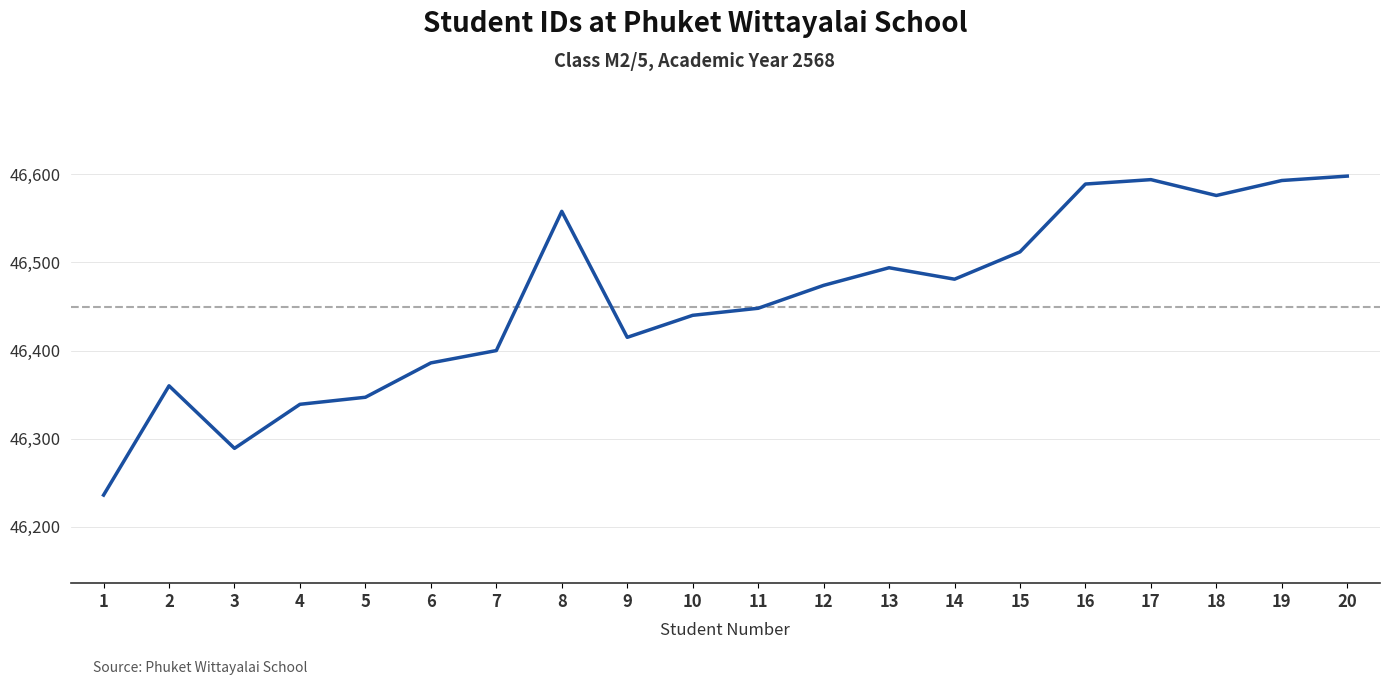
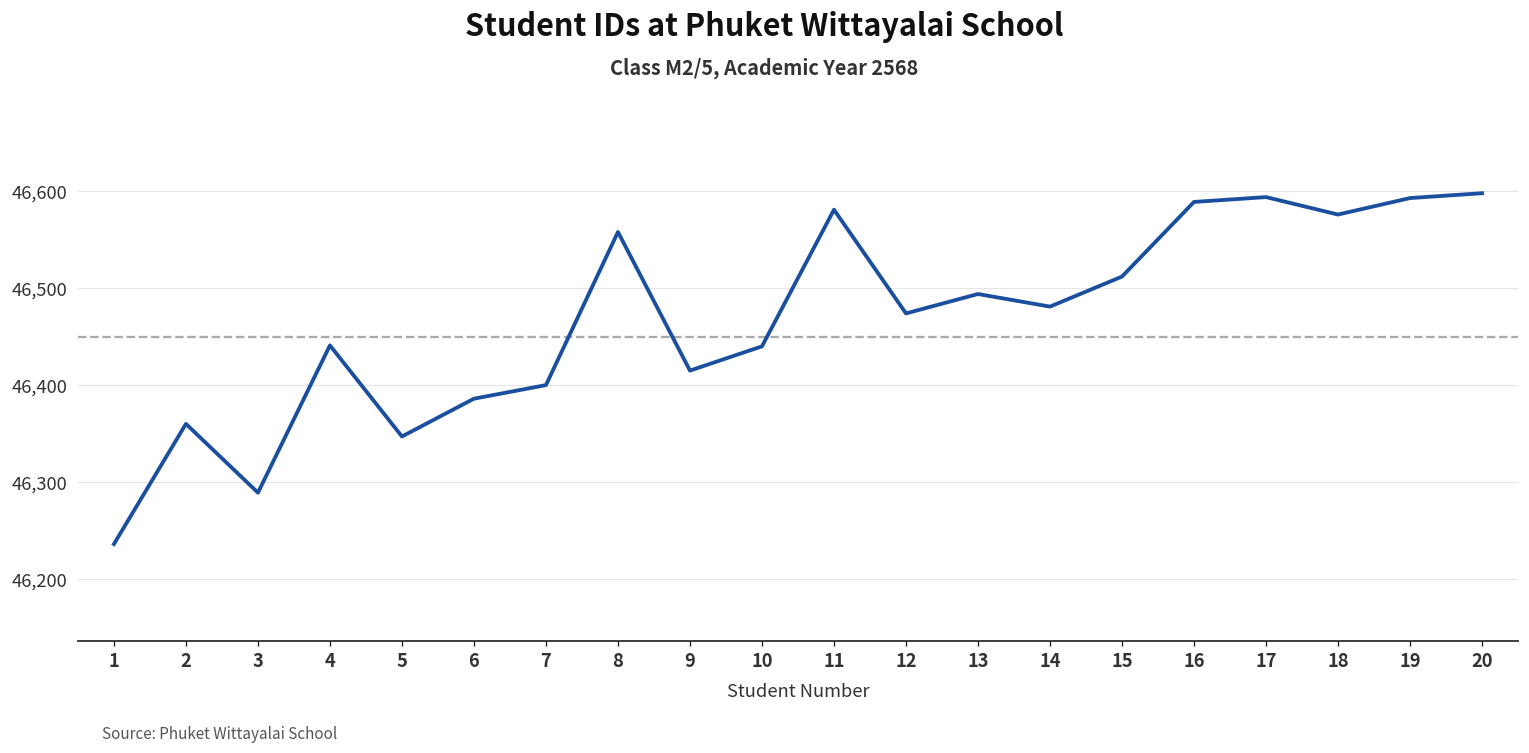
  {
    "1": "46,240",
    "2": "46,360",
    "3": "46,290",
-   "4": "46,340",
+   "4": "46,440",
    "5": "46,350",
    "6": "46,390",
    "7": "46,400",
    "8": "46,560",
    "9": "46,420",
    "10": "46,440",
-   "11": "46,450",
+   "11": "46,580",
    "12": "46,470",
    "13": "46,490",
    "14": "46,480",
    "15": "46,510",
    "16": "46,590",
    "17": "46,590",
    "18": "46,580",
    "19": "46,590",
    "20": "46,600"
  }
